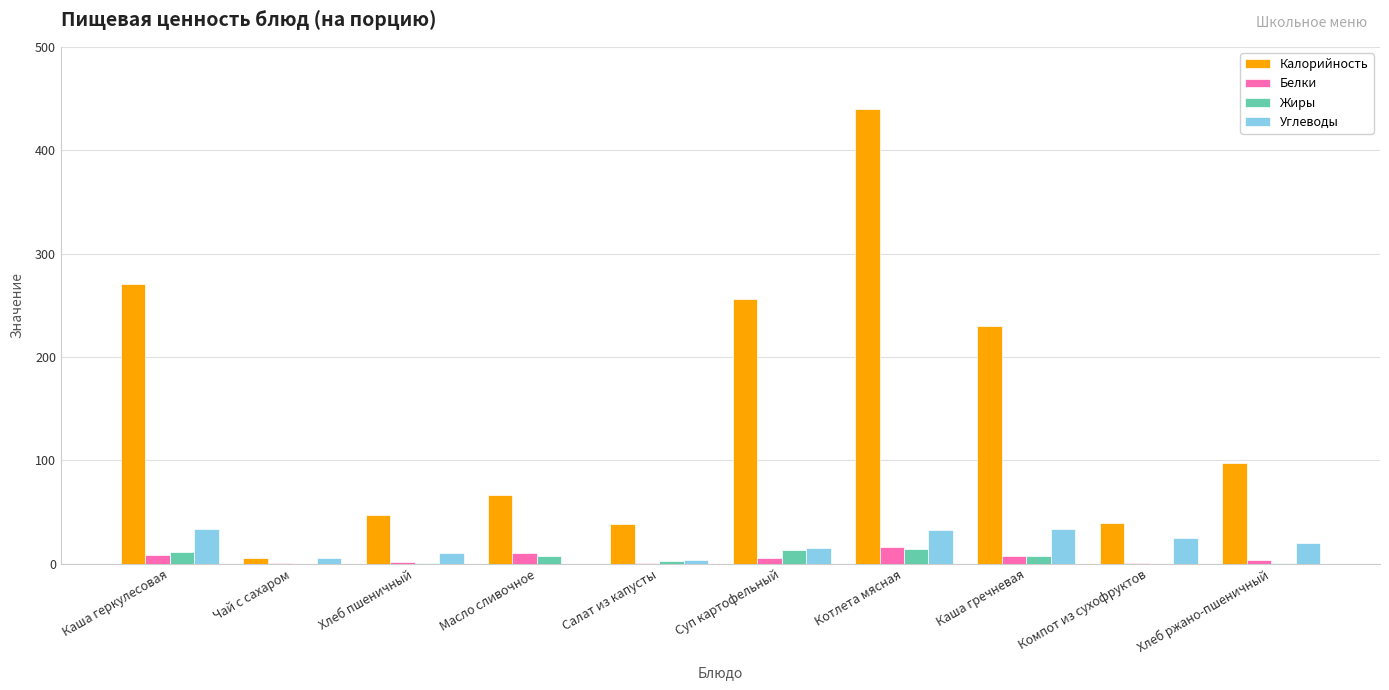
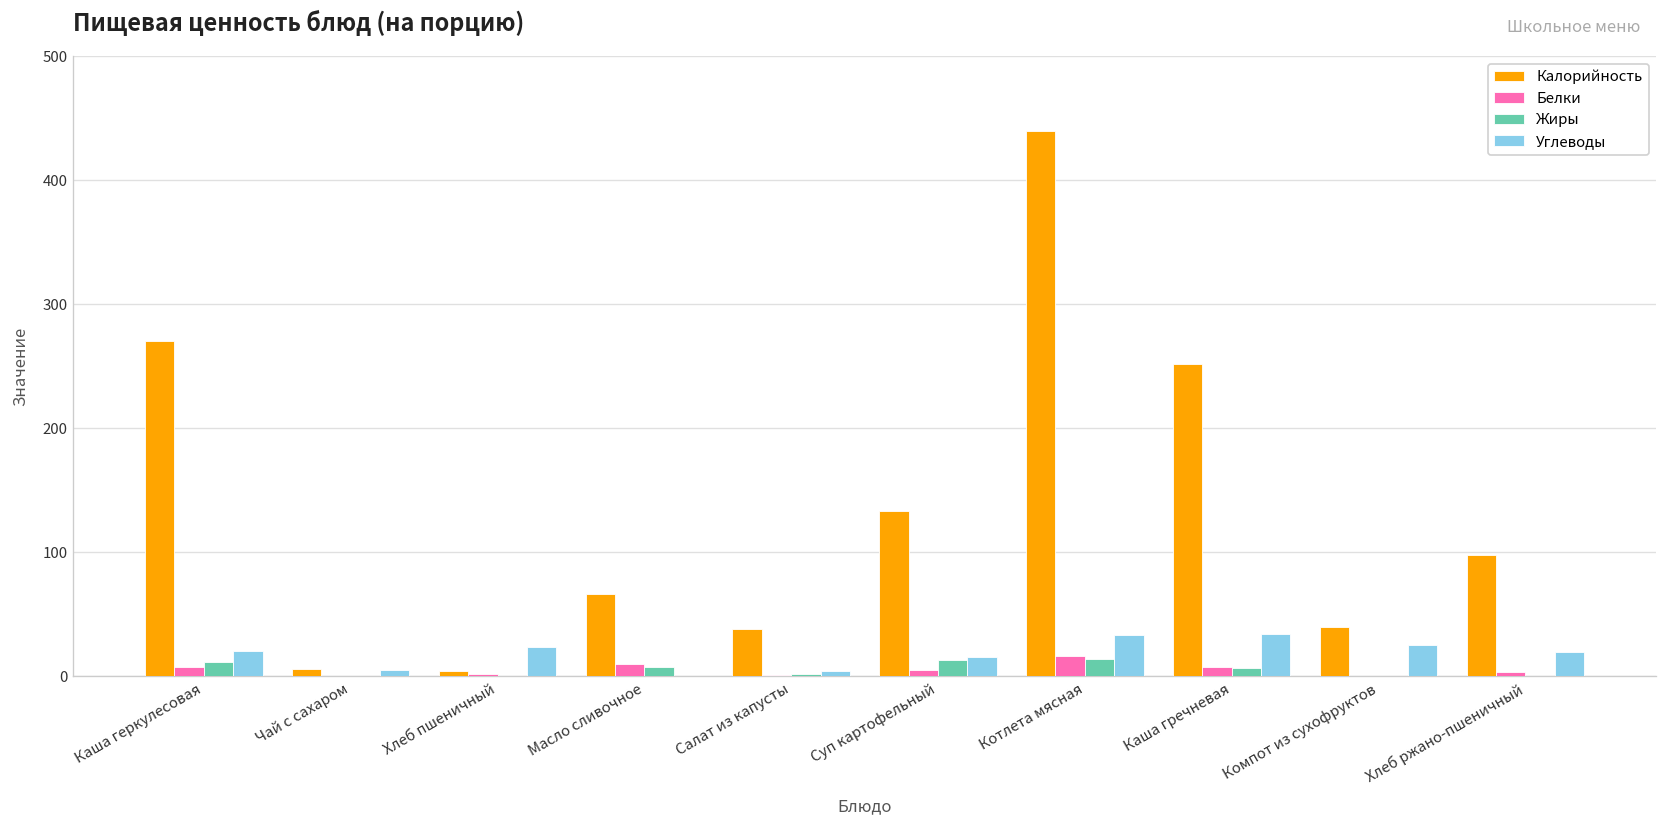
  {
    "Калорийность": {
      "Каша геркулесовая": 271,
      "Чай с сахаром": 6,
-     "Хлеб пшеничный": 47,
+     "Хлеб пшеничный": 4,
      "Масло сливочное": 66,
      "Салат из капусты": 38,
-     "Суп картофельный": 256,
+     "Суп картофельный": 133,
      "Котлета мясная": 440,
-     "Каша гречневая": 229,
+     "Каша гречневая": 252,
      "Компот из сухофруктов": 40,
      "Хлеб ржано-пшеничный": 98
    },
    "Белки": {
      "Каша геркулесовая": 8,
      "Масло сливочное": 10,
      "Суп картофельный": 5,
      "Котлета мясная": 16,
      "Каша гречневая": 8,
      "Хлеб ржано-пшеничный": 3
    },
    "Жиры": {
      "Каша геркулесовая": 12,
      "Масло сливочное": 7,
      "Суп картофельный": 14,
      "Котлета мясная": 14,
      "Каша гречневая": 7,
      "Компот из сухофруктов": 0
    },
    "Углеводы": {
-     "Каша геркулесовая": 34,
+     "Каша геркулесовая": 20,
      "Чай с сахаром": 5,
-     "Хлеб пшеничный": 10,
+     "Хлеб пшеничный": 24,
      "Салат из капусты": 4,
      "Суп картофельный": 16,
      "Котлета мясная": 33,
      "Каша гречневая": 34,
      "Компот из сухофруктов": 25,
      "Хлеб ржано-пшеничный": 20
    }
  }
